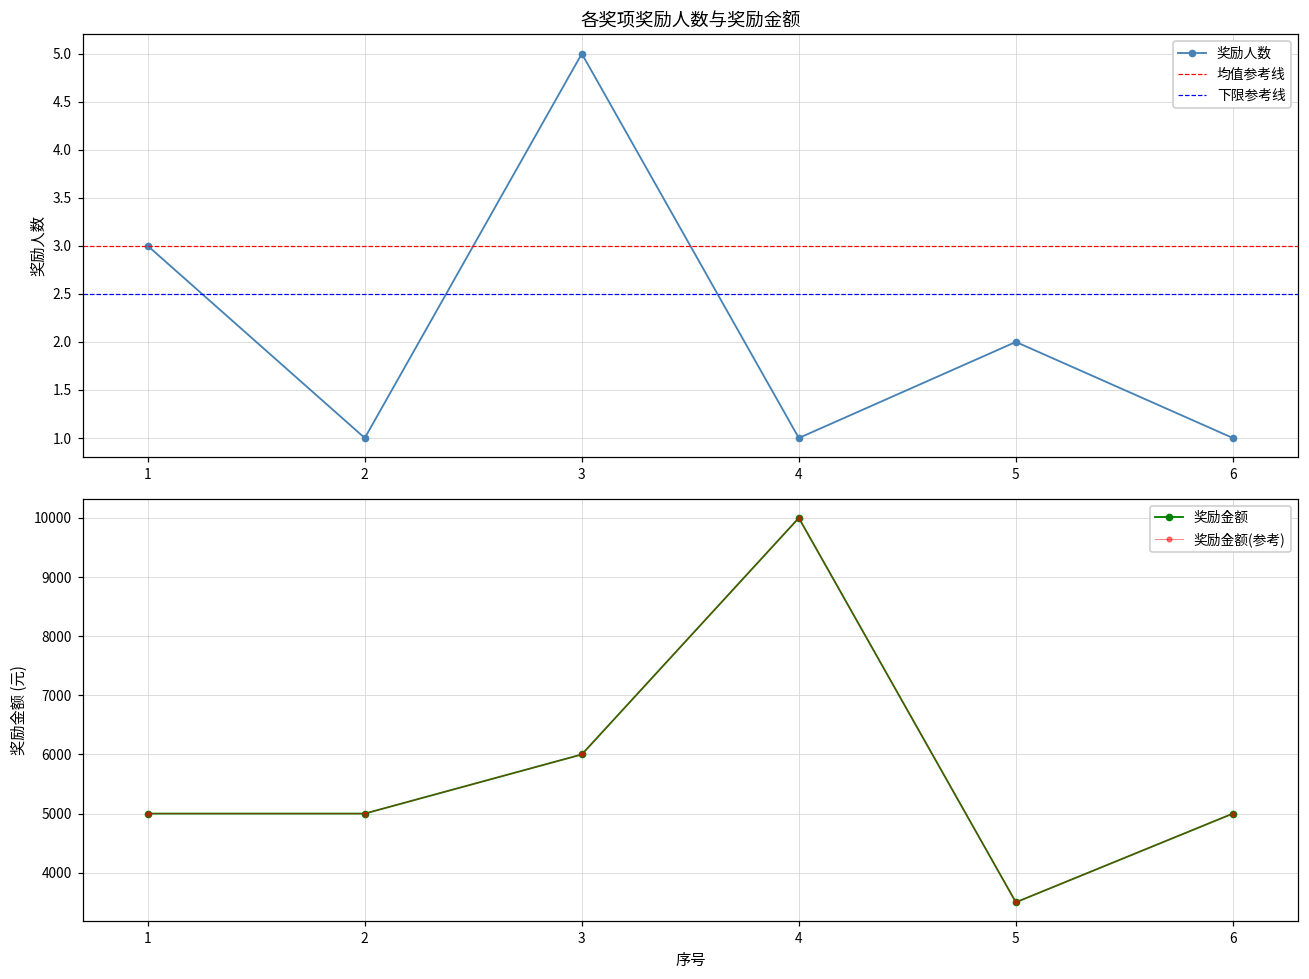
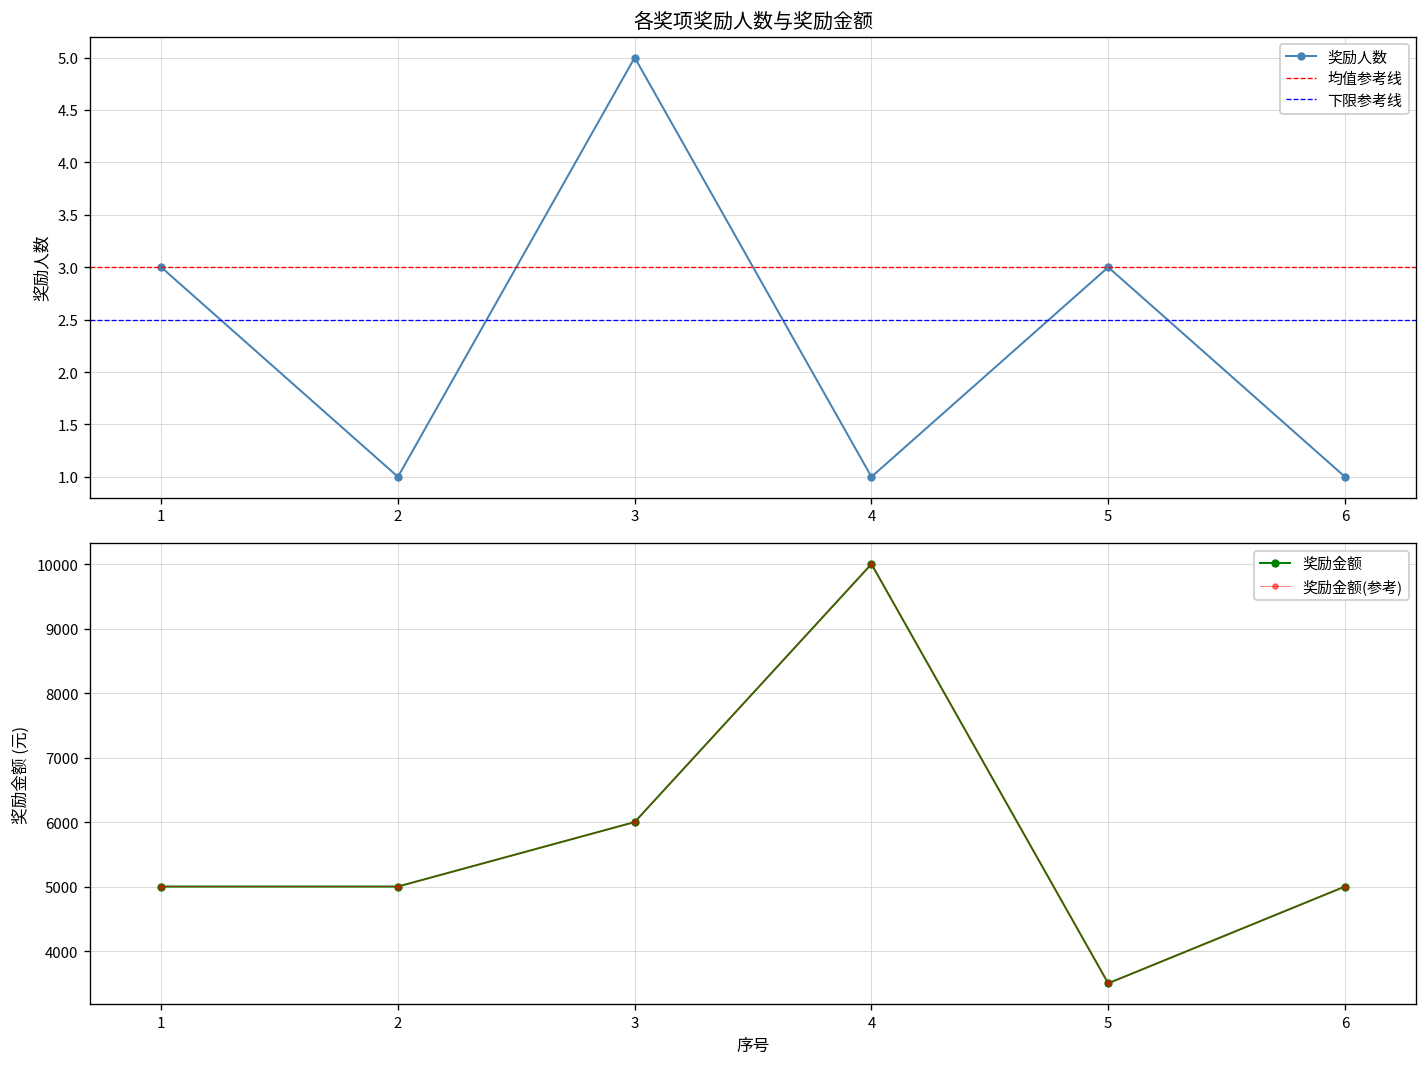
  {
    "各奖项奖励人数与奖励金额": {
      "1": 3,
      "2": 1,
      "3": 5,
      "4": 1,
-     "5": 2,
+     "5": 3,
      "6": 1
    }
  }
